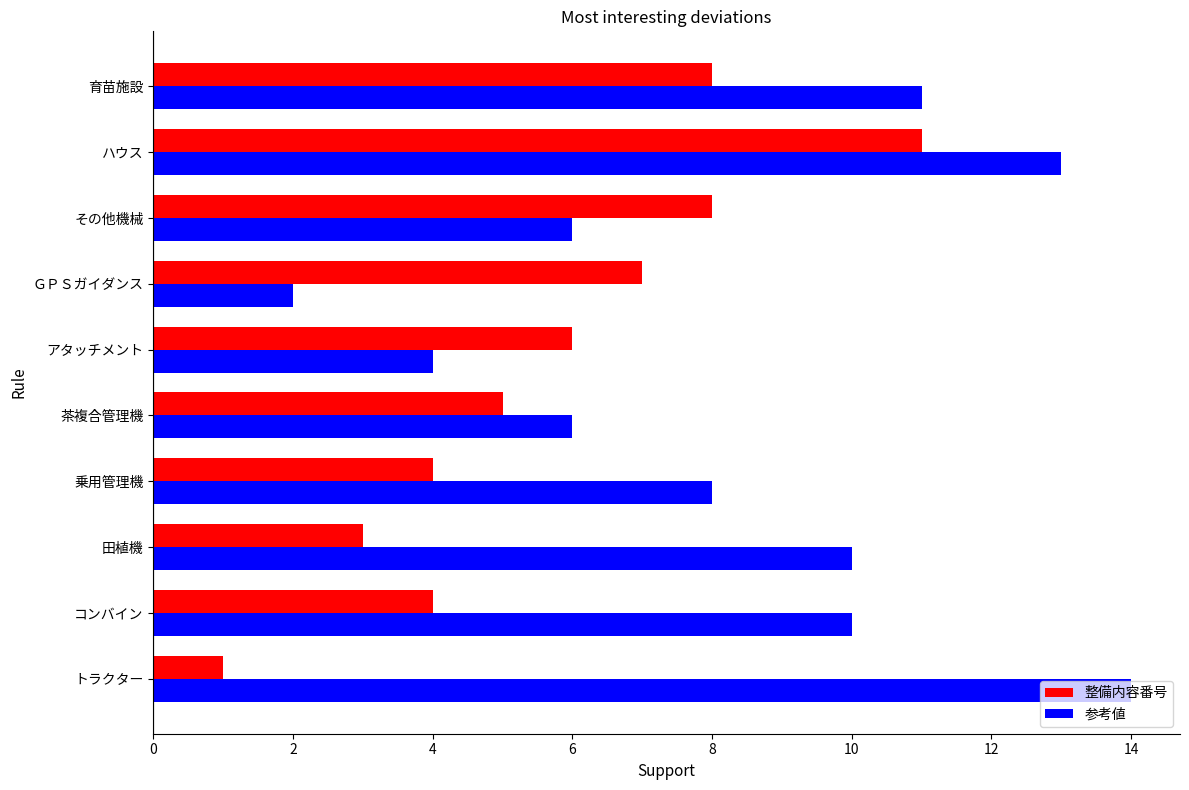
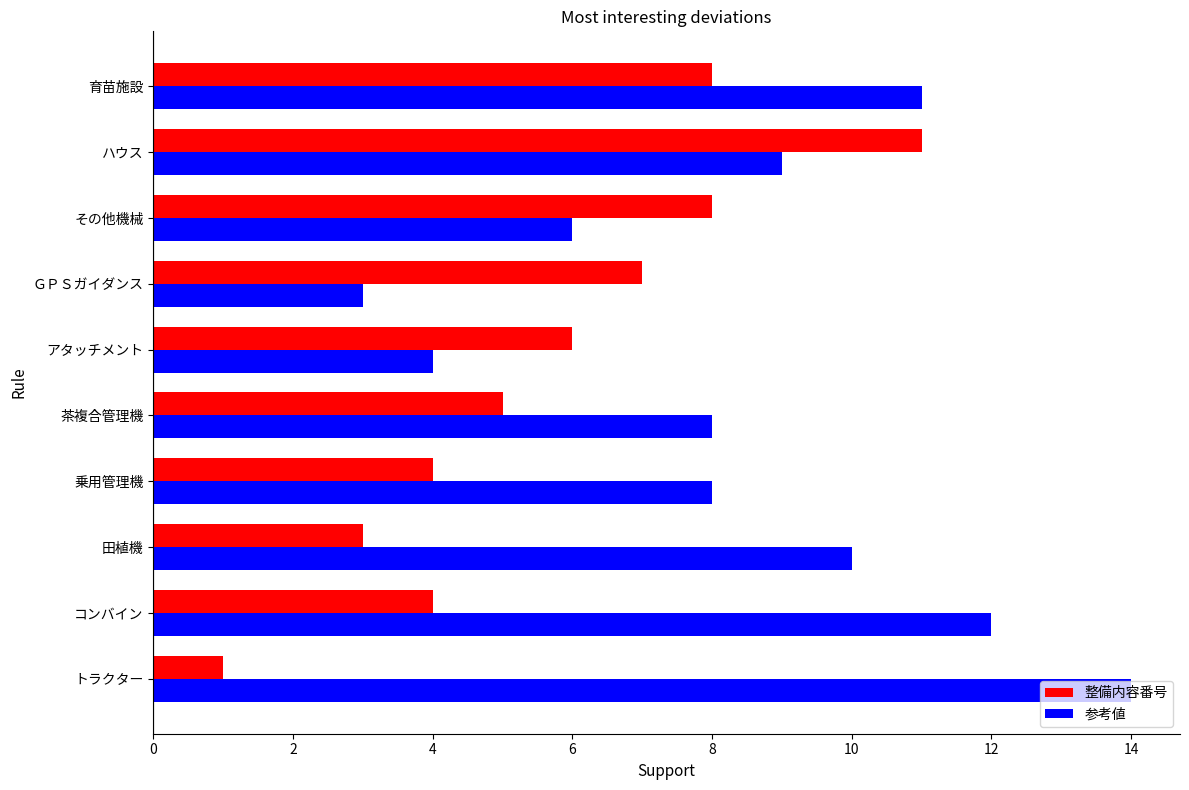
  {
    "整備内容番号": {
      "育苗施設": 8,
      "ハウス": 11,
      "その他機械": 8,
      "ＧＰＳガイダンス": 7,
      "アタッチメント": 6,
      "茶複合管理機": 5,
      "乗用管理機": 4,
      "田植機": 3,
      "コンバイン": 4,
      "トラクター": 1
    },
    "参考値": {
      "育苗施設": 11,
-     "ハウス": 13,
+     "ハウス": 9,
      "その他機械": 6,
-     "ＧＰＳガイダンス": 2,
+     "ＧＰＳガイダンス": 3,
      "アタッチメント": 4,
-     "茶複合管理機": 6,
+     "茶複合管理機": 8,
      "乗用管理機": 8,
      "田植機": 10,
-     "コンバイン": 10
+     "コンバイン": 12
    }
  }
